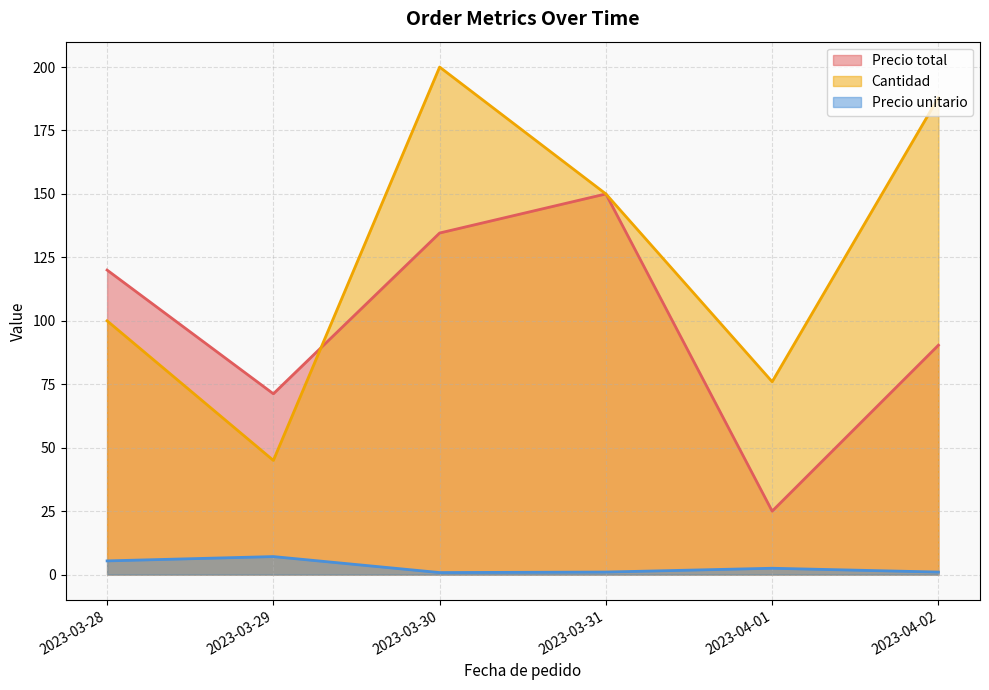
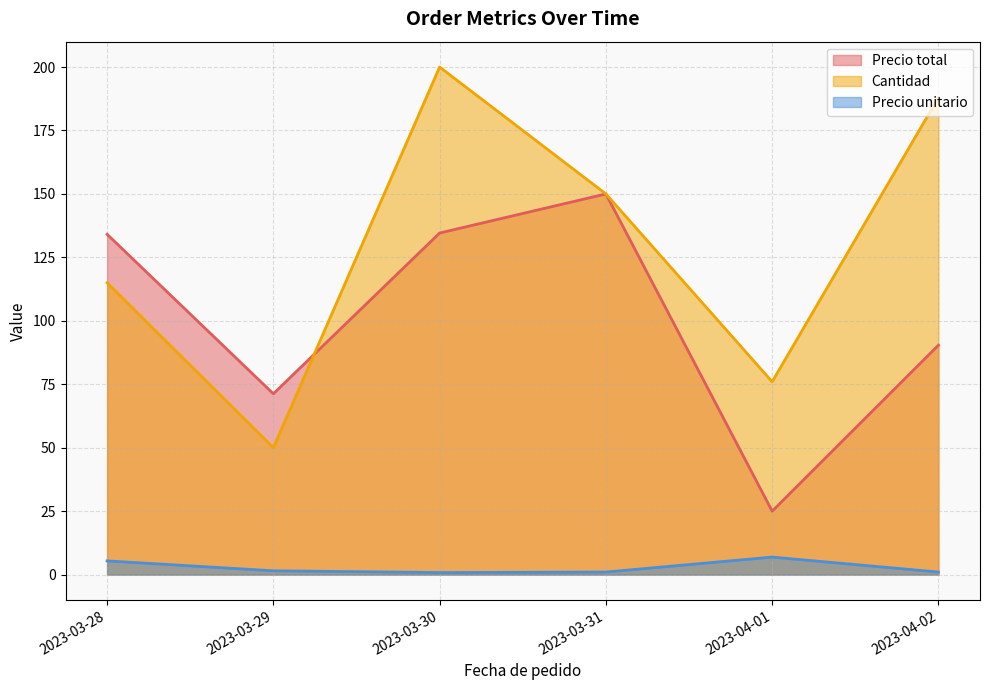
  {
    "Precio total": {
-     "2023-03-28": 120,
+     "2023-03-28": 134,
      "2023-03-29": 71,
      "2023-03-30": 135,
      "2023-04-01": 25,
      "2023-04-02": 90
    },
    "Cantidad": {
-     "2023-03-28": 100,
-     "2023-03-29": 45,
+     "2023-03-28": 115,
+     "2023-03-29": 50,
      "2023-03-30": 200,
      "2023-04-01": 76
    },
    "Precio unitario": {
      "2023-03-28": 5,
-     "2023-03-29": 7,
+     "2023-03-29": 2,
      "2023-03-30": 1,
      "2023-03-31": 1,
-     "2023-04-01": 3,
+     "2023-04-01": 7,
      "2023-04-02": 1
    }
  }
